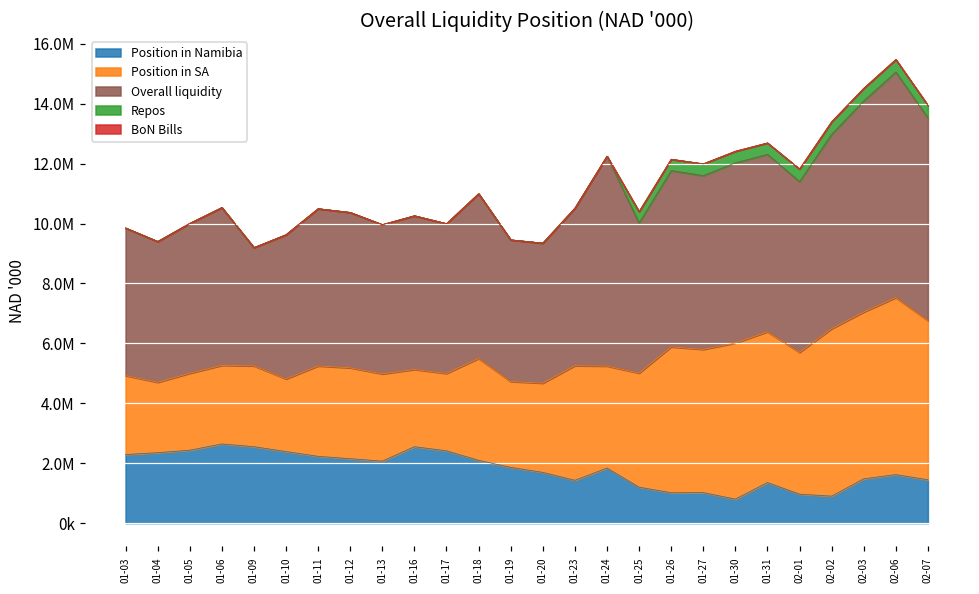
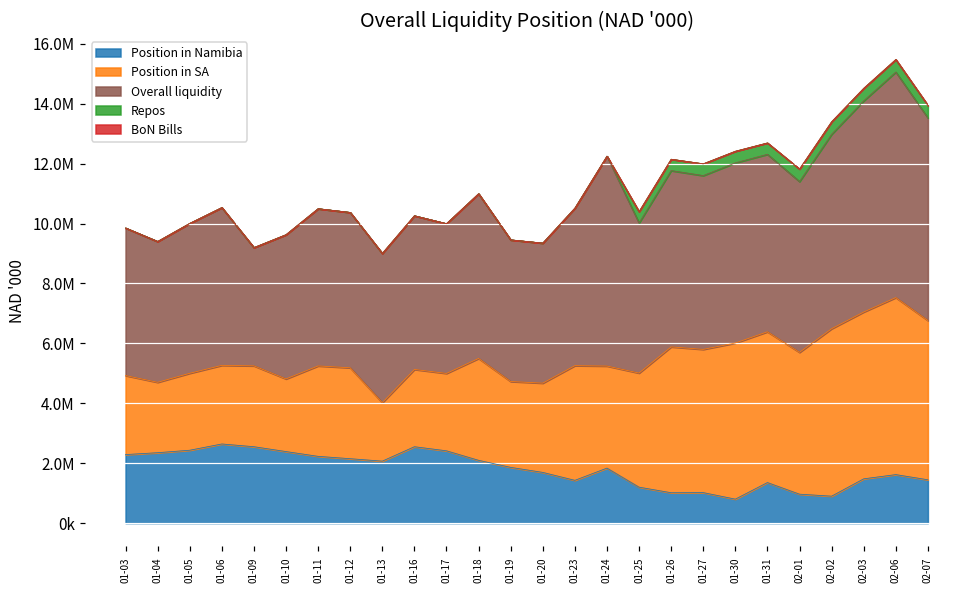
  {
    "Position in Namibia": {
      "01-03": 2300000,
      "01-04": 2400000,
      "01-05": 2400000,
      "01-06": 2600000,
      "01-09": 2600000,
      "01-10": 2400000,
      "01-11": 2200000,
      "01-12": 2200000,
      "01-13": 2100000,
      "01-16": 2600000,
      "01-17": 2400000,
      "01-18": 2100000,
      "01-19": 1900000,
      "01-20": 1700000,
      "01-23": 1400000,
      "01-24": 1800000,
      "01-25": 1200000,
      "01-26": 1000000,
      "01-27": 1000000,
      "01-30": 800000,
      "01-31": 1400000,
      "02-01": 1000000,
      "02-02": 900000,
      "02-03": 1500000,
      "02-06": 1600000,
      "02-07": 1400000
    },
    "Position in SA": {
      "01-03": 2600000,
      "01-04": 2300000,
      "01-05": 2600000,
      "01-06": 2600000,
      "01-09": 2700000,
      "01-10": 2400000,
      "01-11": 3000000,
      "01-12": 3000000,
-     "01-13": 2900000,
+     "01-13": 2000000,
      "01-16": 2600000,
      "01-17": 2600000,
      "01-18": 3400000,
      "01-19": 2900000,
      "01-20": 3000000,
      "01-23": 3800000,
      "01-24": 3400000,
      "01-25": 3800000,
      "01-26": 4900000,
      "01-27": 4800000,
      "01-30": 5200000,
      "01-31": 5000000,
      "02-01": 4700000,
      "02-02": 5600000,
      "02-03": 5600000,
      "02-06": 5900000,
      "02-07": 5300000
    },
    "Overall liquidity": {
      "01-25": 5000000,
      "01-26": 5900000,
      "01-27": 5800000,
      "01-30": 6000000,
      "01-31": 5900000,
      "02-01": 5700000,
      "02-02": 6500000,
      "02-03": 7000000,
      "02-06": 7500000,
      "02-07": 6800000
    }
  }
